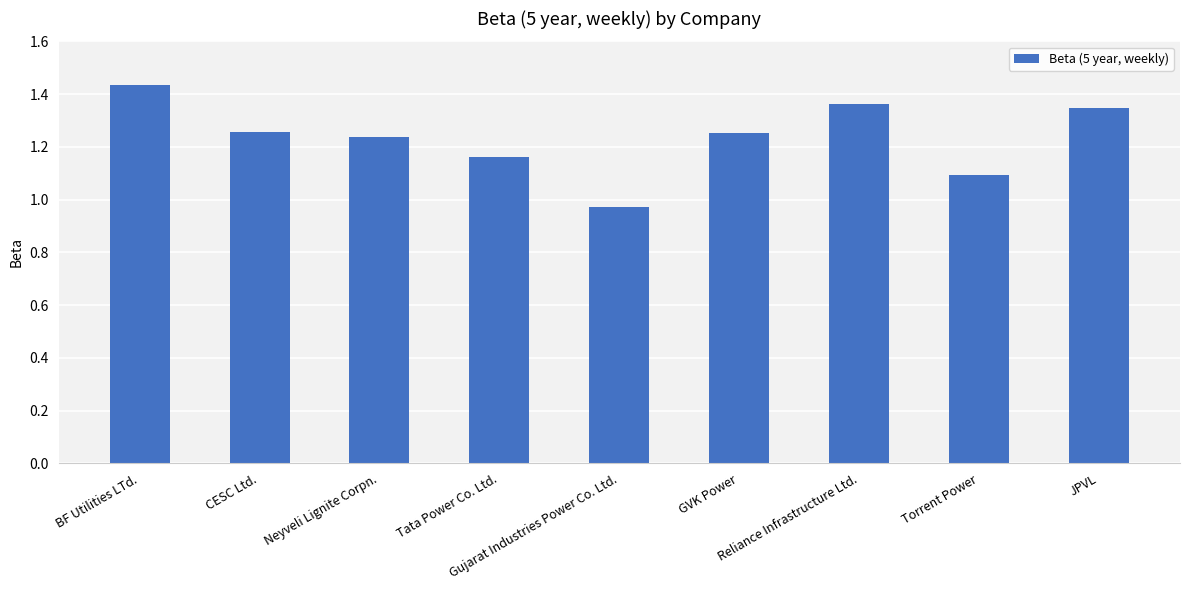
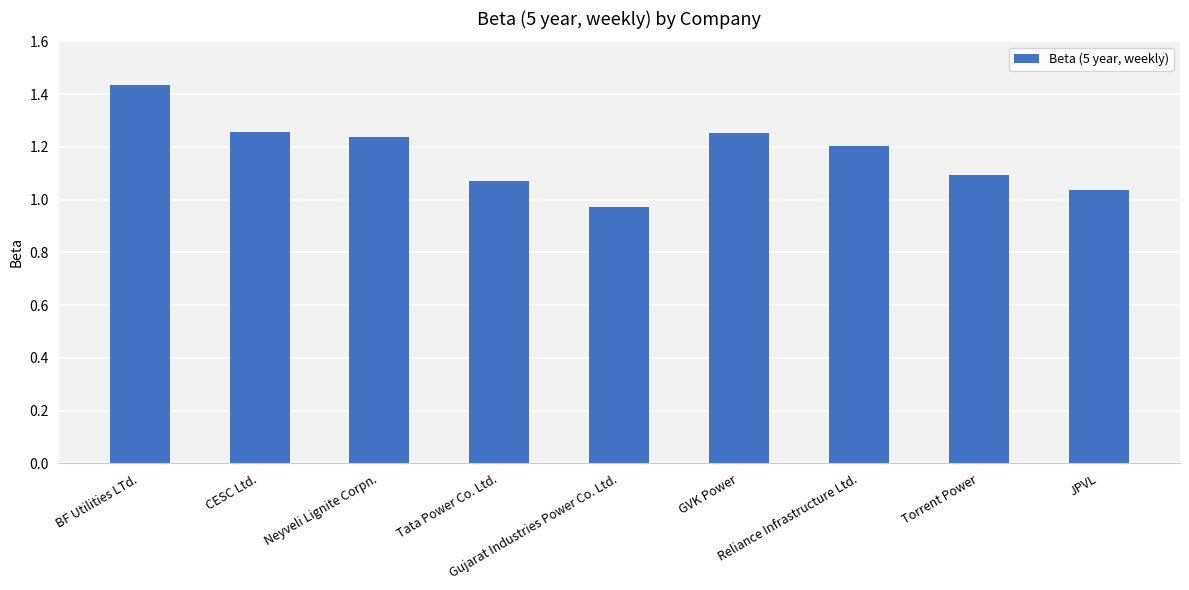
  {
    "BF Utilities LTd.": 1.44,
    "CESC Ltd.": 1.26,
    "Neyveli Lignite Corpn.": 1.24,
-   "Tata Power Co. Ltd.": 1.16,
+   "Tata Power Co. Ltd.": 1.07,
    "Gujarat Industries Power Co. Ltd.": 0.97,
    "GVK Power": 1.25,
-   "Reliance Infrastructure Ltd.": 1.36,
+   "Reliance Infrastructure Ltd.": 1.20,
    "Torrent Power": 1.09,
-   "JPVL": 1.35
+   "JPVL": 1.04
  }
